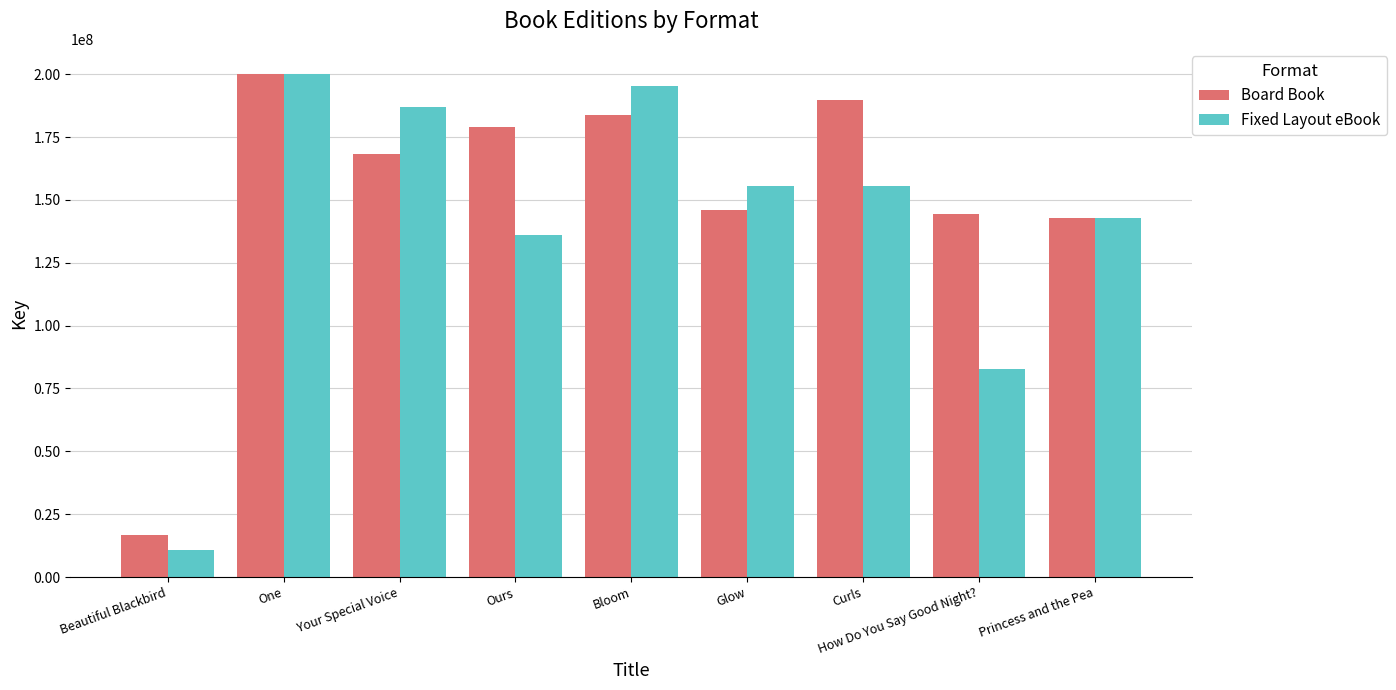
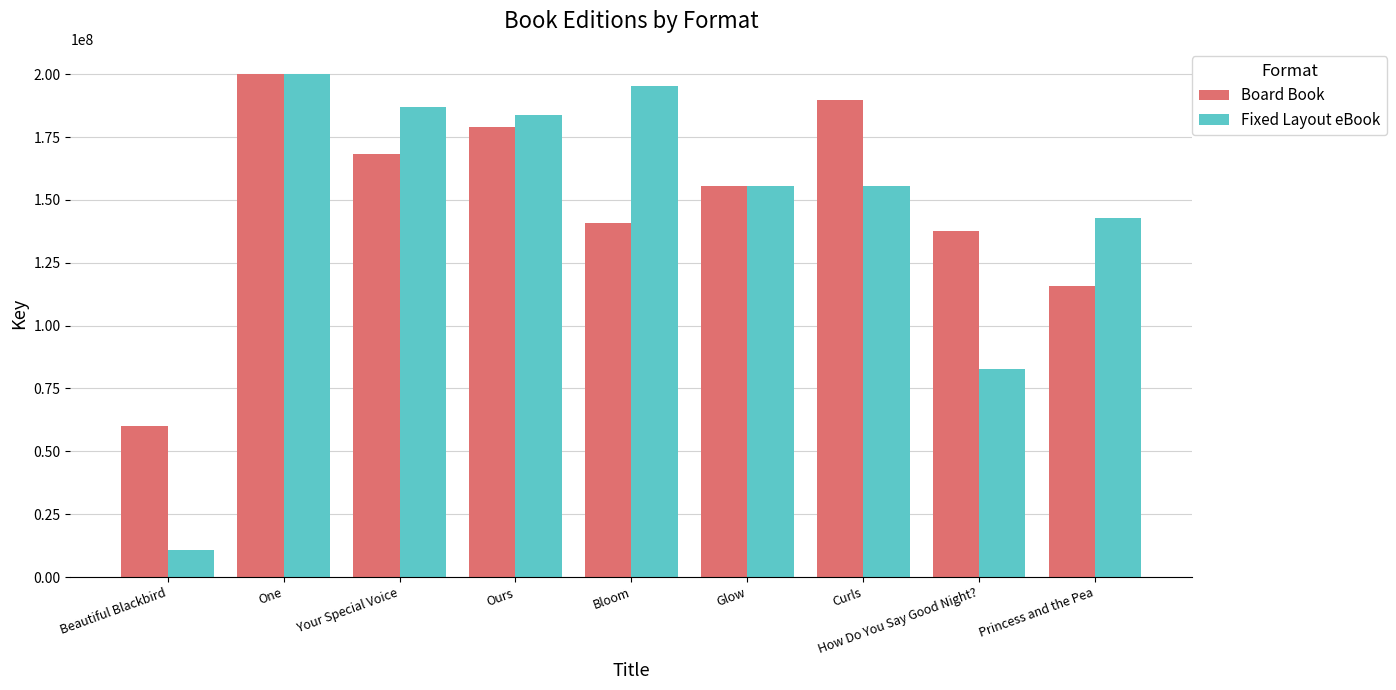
  {
    "Board Book": {
-     "Beautiful Blackbird": 17000000,
+     "Beautiful Blackbird": 60000000,
      "One": 200000000,
      "Your Special Voice": 168000000,
      "Ours": 179000000,
-     "Bloom": 184000000,
-     "Glow": 146000000,
+     "Bloom": 141000000,
+     "Glow": 155000000,
      "Curls": 190000000,
-     "How Do You Say Good Night?": 144000000,
-     "Princess and the Pea": 143000000
+     "How Do You Say Good Night?": 138000000,
+     "Princess and the Pea": 116000000
    },
    "Fixed Layout eBook": {
      "Beautiful Blackbird": 11000000,
      "One": 200000000,
      "Your Special Voice": 187000000,
-     "Ours": 136000000,
+     "Ours": 184000000,
      "Bloom": 195000000,
      "Glow": 155000000,
      "Curls": 155000000,
      "How Do You Say Good Night?": 83000000,
      "Princess and the Pea": 143000000
    }
  }
